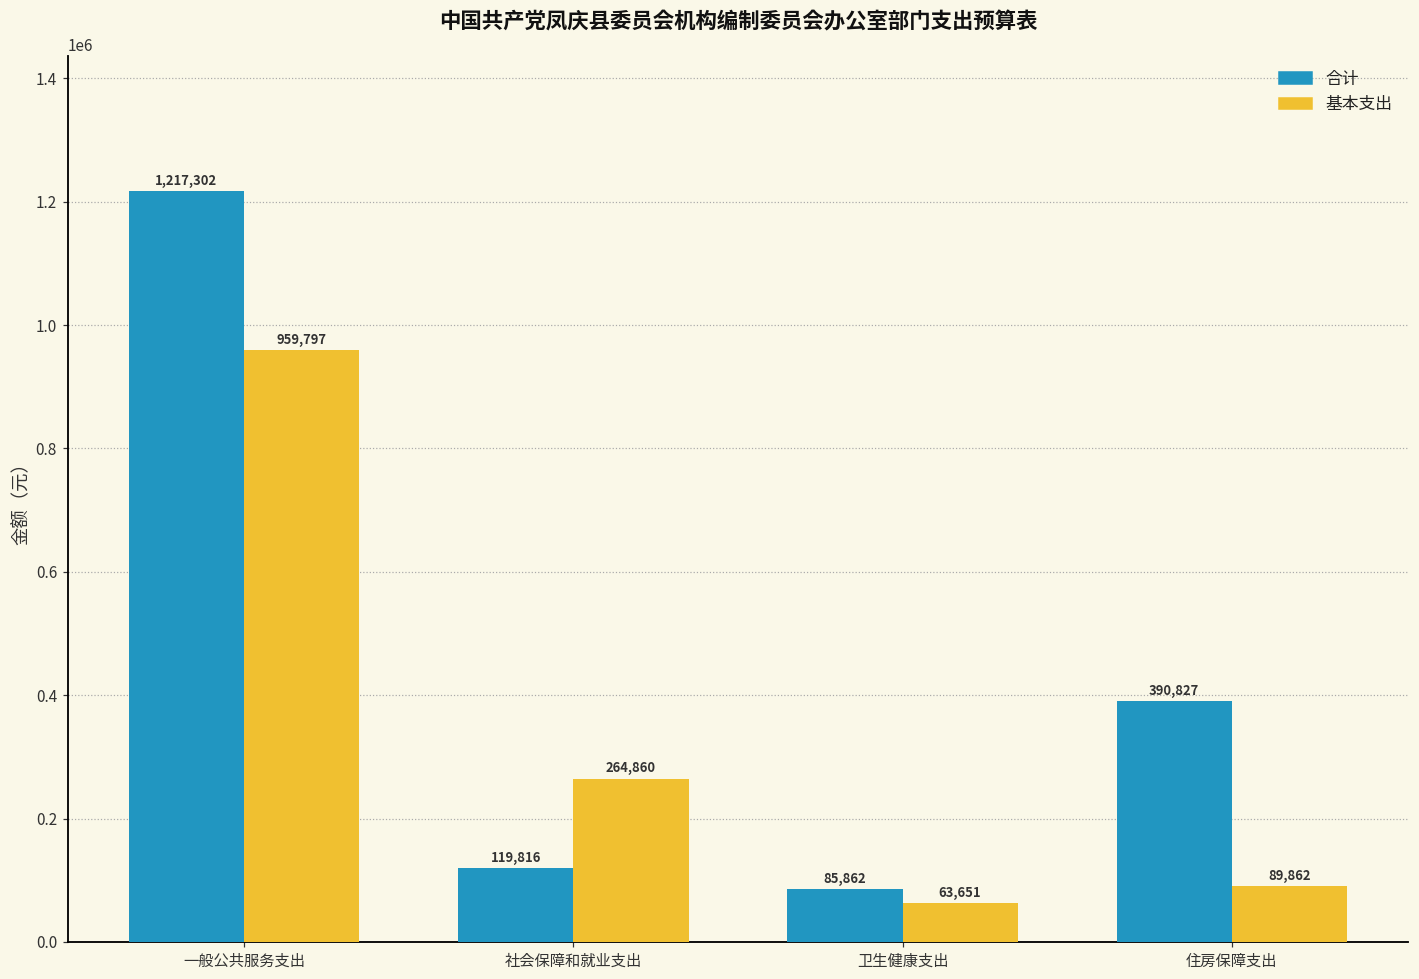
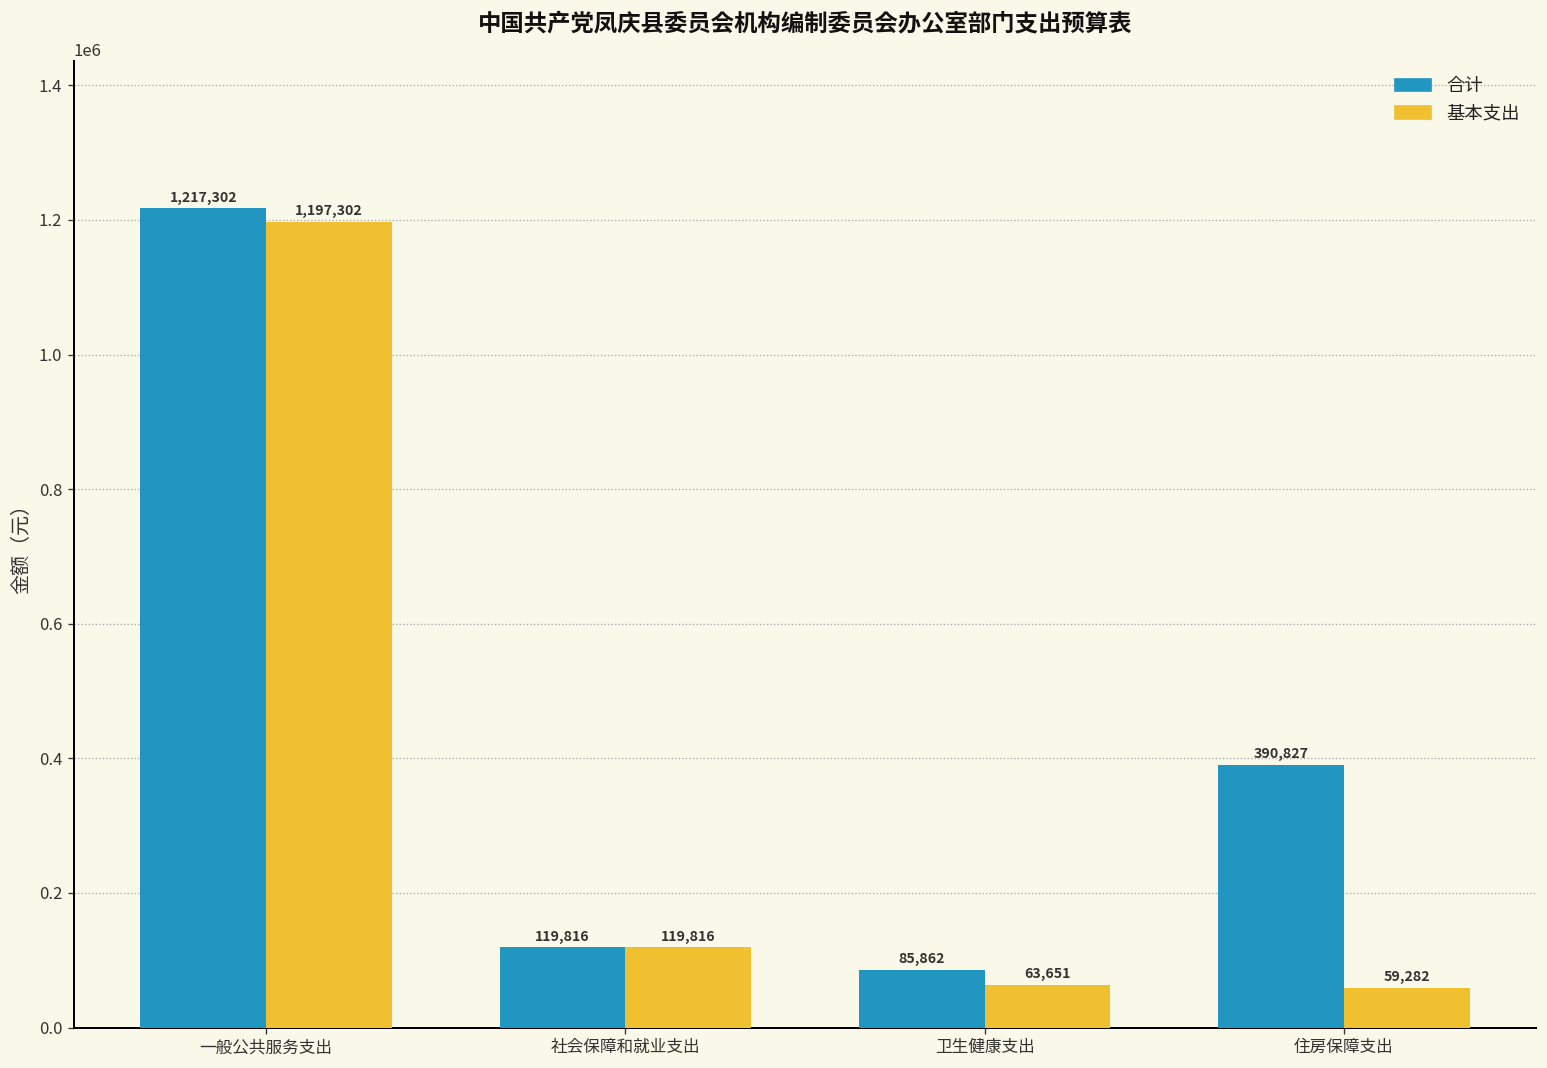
  {
    "合计": {
      "一般公共服务支出": "1,217,302",
      "社会保障和就业支出": "119,816",
      "卫生健康支出": "85,862",
      "住房保障支出": "390,827"
    },
    "基本支出": {
-     "一般公共服务支出": "959,797",
-     "社会保障和就业支出": "264,860",
+     "一般公共服务支出": "1,197,302",
+     "社会保障和就业支出": "119,816",
      "卫生健康支出": "63,651",
-     "住房保障支出": "89,862"
+     "住房保障支出": "59,282"
    }
  }
